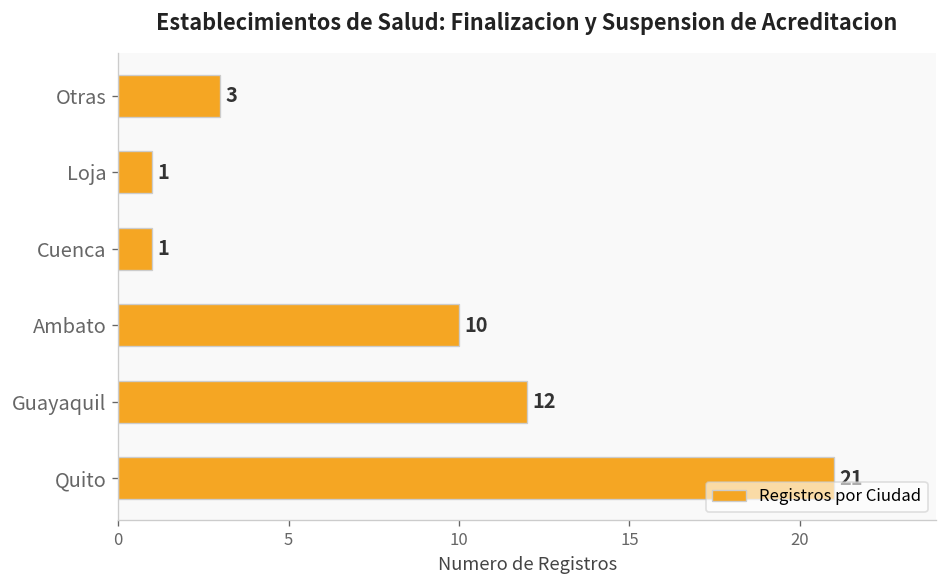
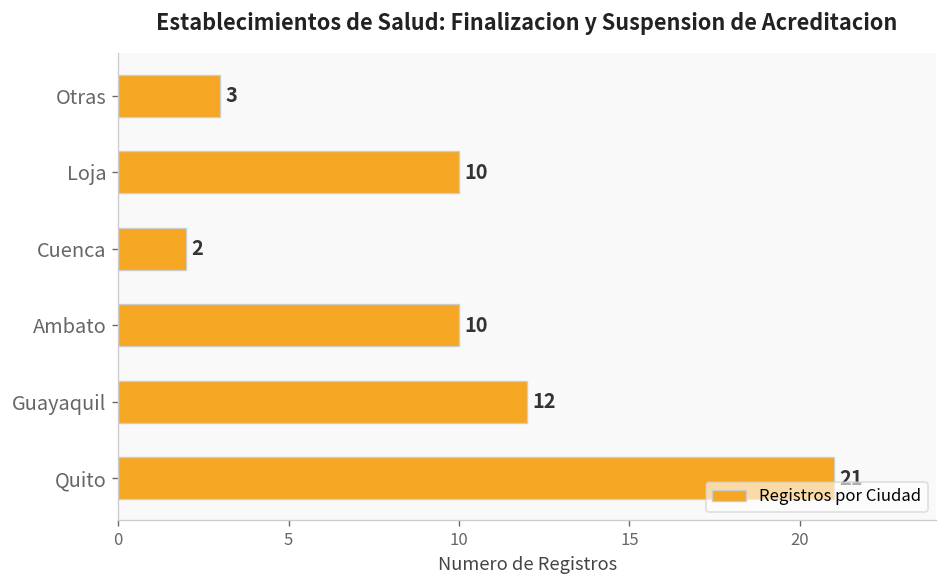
  {
    "Otras": 3,
-   "Loja": 1,
-   "Cuenca": 1,
+   "Loja": 10,
+   "Cuenca": 2,
    "Ambato": 10,
    "Guayaquil": 12
  }
